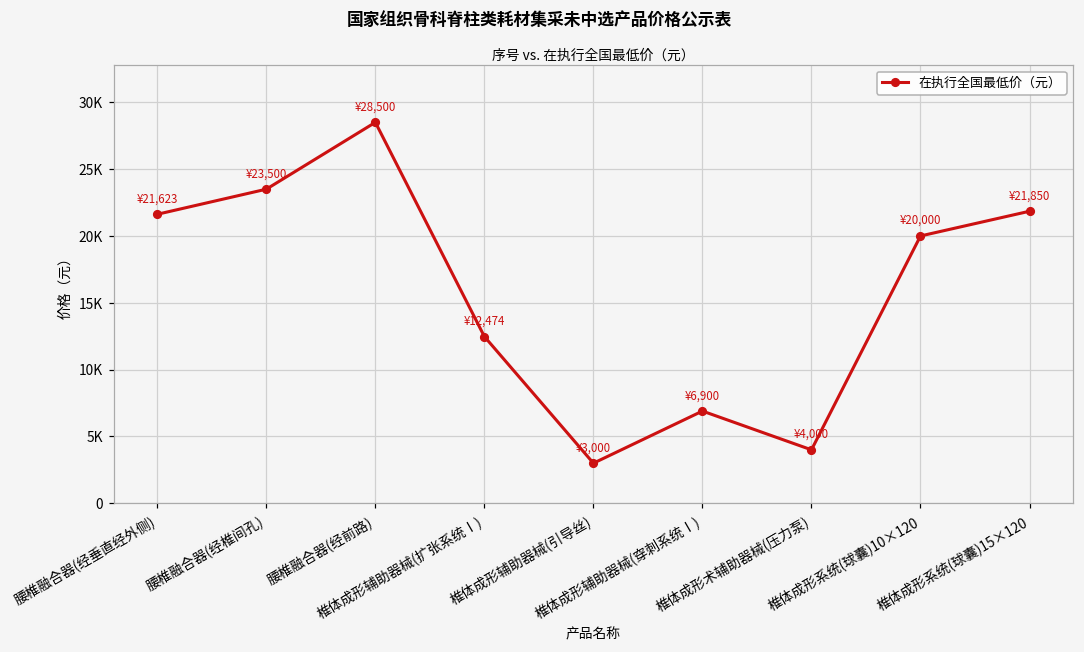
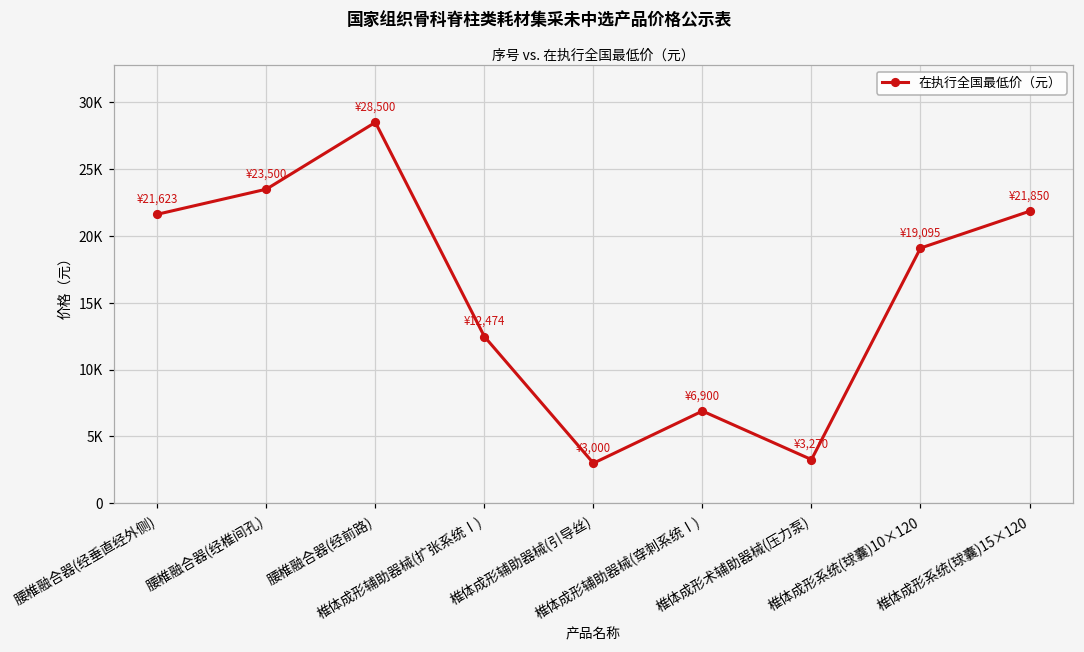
  {
    "腰椎融合器(经垂直经外侧)": "¥21,623",
    "腰椎融合器(经椎间孔)": "¥23,500",
    "腰椎融合器(经前路)": "¥28,500",
    "椎体成形辅助器械(扩张系统Ⅰ)": "¥12,474",
    "椎体成形辅助器械(引导丝)": "¥3,000",
    "椎体成形辅助器械(穿刺系统Ⅰ)": "¥6,900",
-   "椎体成形术辅助器械(压力泵)": "¥4,000",
-   "椎体成形系统(球囊)10×120": "¥20,000",
+   "椎体成形术辅助器械(压力泵)": "¥3,270",
+   "椎体成形系统(球囊)10×120": "¥19,095",
    "椎体成形系统(球囊)15×120": "¥21,850"
  }
